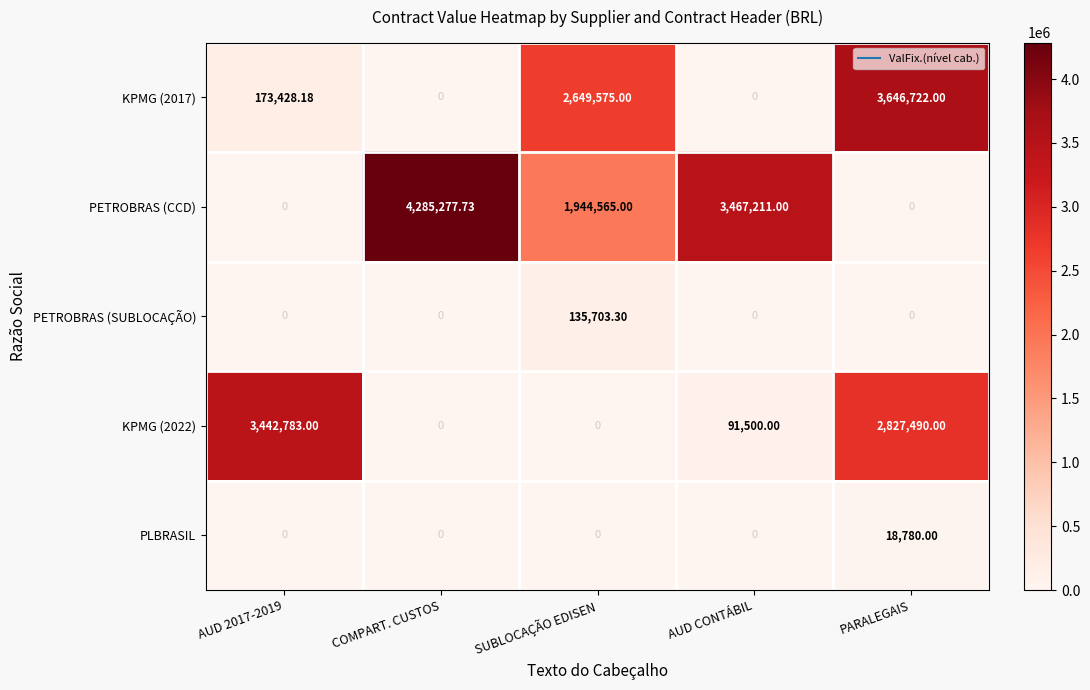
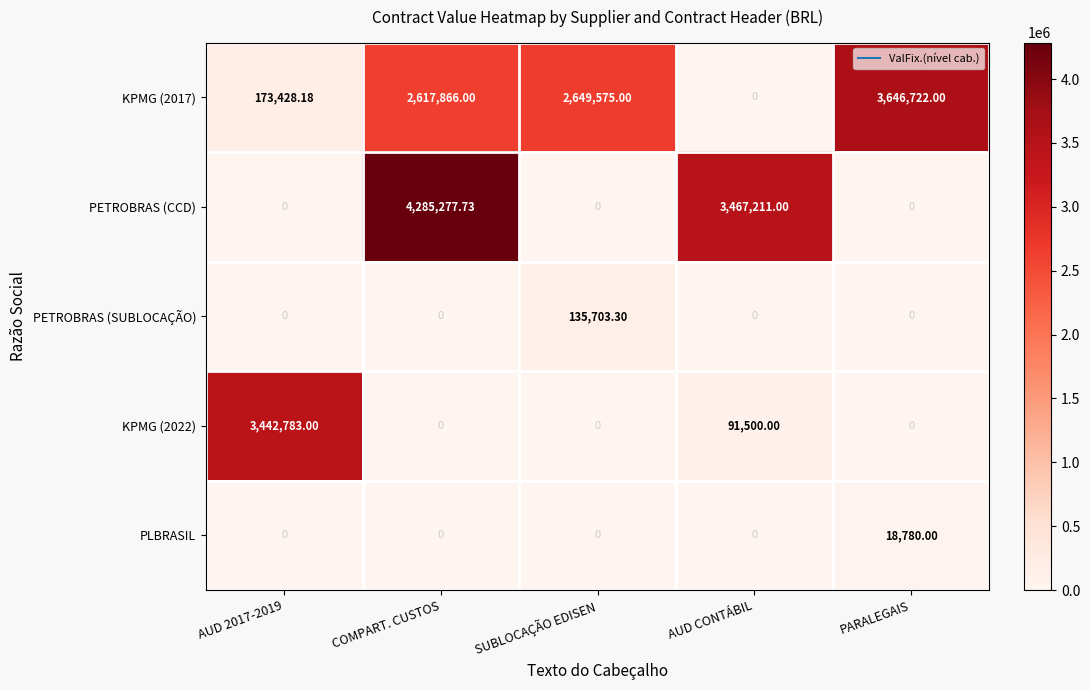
  {
    "KPMG (2017)": {
      "AUD 2017-2019": "173,428.18",
-     "COMPART. CUSTOS": "0",
+     "COMPART. CUSTOS": "2,617,866.00",
      "SUBLOCAÇÃO EDISEN": "2,649,575.00",
      "AUD CONTÁBIL": "0",
      "PARALEGAIS": "3,646,722.00"
    },
    "PETROBRAS (CCD)": {
      "AUD 2017-2019": "0",
      "COMPART. CUSTOS": "4,285,277.73",
-     "SUBLOCAÇÃO EDISEN": "1,944,565.00",
+     "SUBLOCAÇÃO EDISEN": "0",
      "AUD CONTÁBIL": "3,467,211.00",
      "PARALEGAIS": "0"
    },
    "PETROBRAS (SUBLOCAÇÃO)": {
      "AUD 2017-2019": "0",
      "COMPART. CUSTOS": "0",
      "SUBLOCAÇÃO EDISEN": "135,703.30",
      "AUD CONTÁBIL": "0",
      "PARALEGAIS": "0"
    },
    "KPMG (2022)": {
      "AUD 2017-2019": "3,442,783.00",
      "COMPART. CUSTOS": "0",
      "SUBLOCAÇÃO EDISEN": "0",
      "AUD CONTÁBIL": "91,500.00",
-     "PARALEGAIS": "2,827,490.00"
+     "PARALEGAIS": "0"
    },
    "PLBRASIL": {
      "AUD 2017-2019": "0",
      "COMPART. CUSTOS": "0",
      "SUBLOCAÇÃO EDISEN": "0",
      "AUD CONTÁBIL": "0",
      "PARALEGAIS": "18,780.00"
    }
  }
